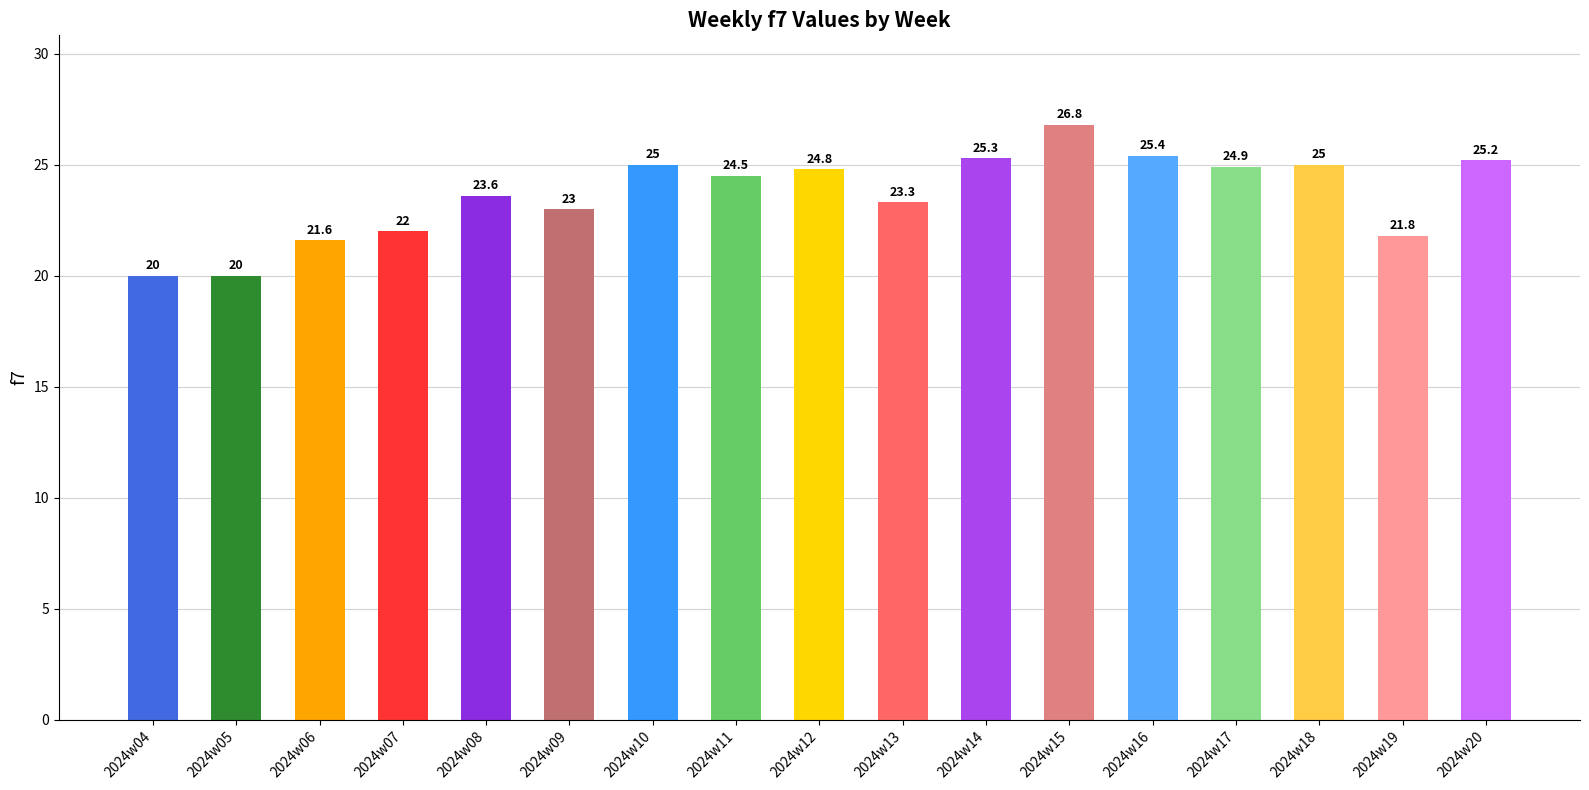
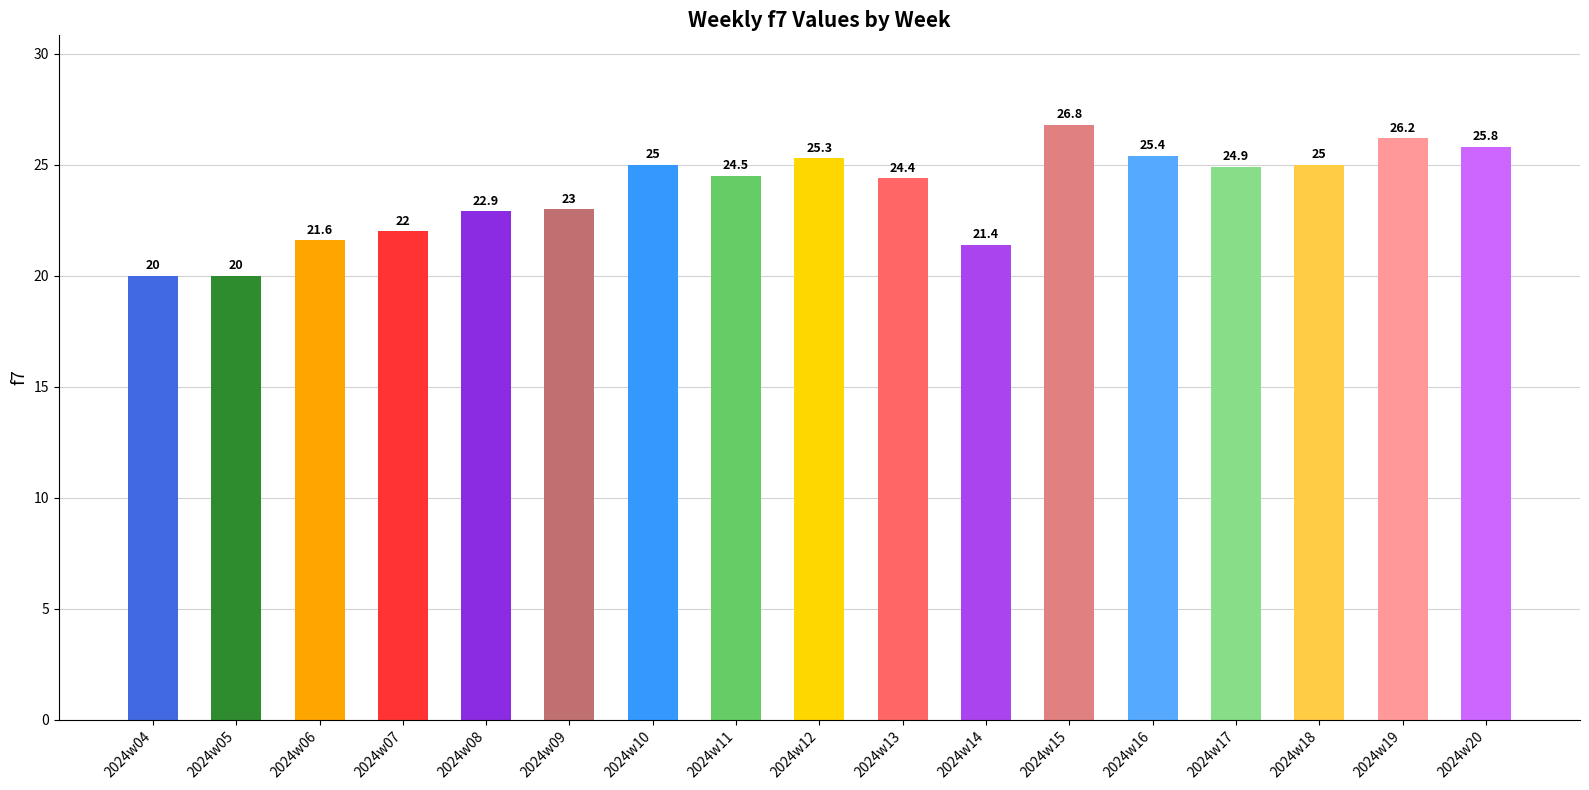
  {
    "2024w04": 20,
    "2024w05": 20,
    "2024w06": 21.6,
    "2024w07": 22,
-   "2024w08": 23.6,
+   "2024w08": 22.9,
    "2024w09": 23,
    "2024w10": 25,
    "2024w11": 24.5,
-   "2024w12": 24.8,
-   "2024w13": 23.3,
-   "2024w14": 25.3,
+   "2024w12": 25.3,
+   "2024w13": 24.4,
+   "2024w14": 21.4,
    "2024w15": 26.8,
    "2024w16": 25.4,
    "2024w17": 24.9,
    "2024w18": 25,
-   "2024w19": 21.8,
-   "2024w20": 25.2
+   "2024w19": 26.2,
+   "2024w20": 25.8
  }
